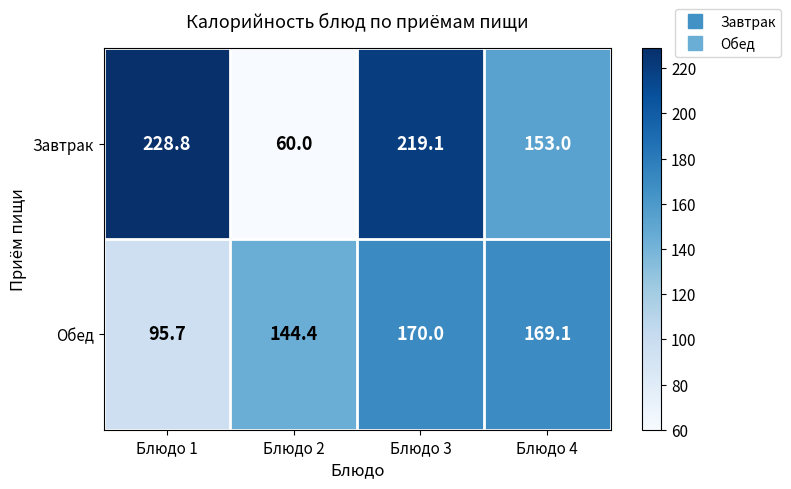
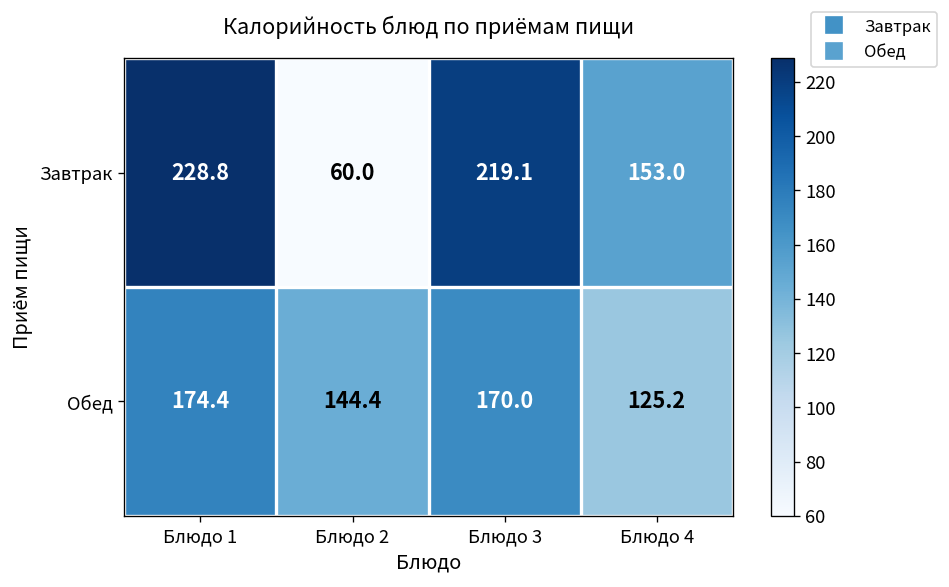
  {
    "Завтрак": {
      "Блюдо 1": 228.8,
      "Блюдо 2": 60.0,
      "Блюдо 3": 219.1,
      "Блюдо 4": 153.0
    },
    "Обед": {
-     "Блюдо 1": 95.7,
+     "Блюдо 1": 174.4,
      "Блюдо 2": 144.4,
      "Блюдо 3": 170.0,
-     "Блюдо 4": 169.1
+     "Блюдо 4": 125.2
    }
  }
